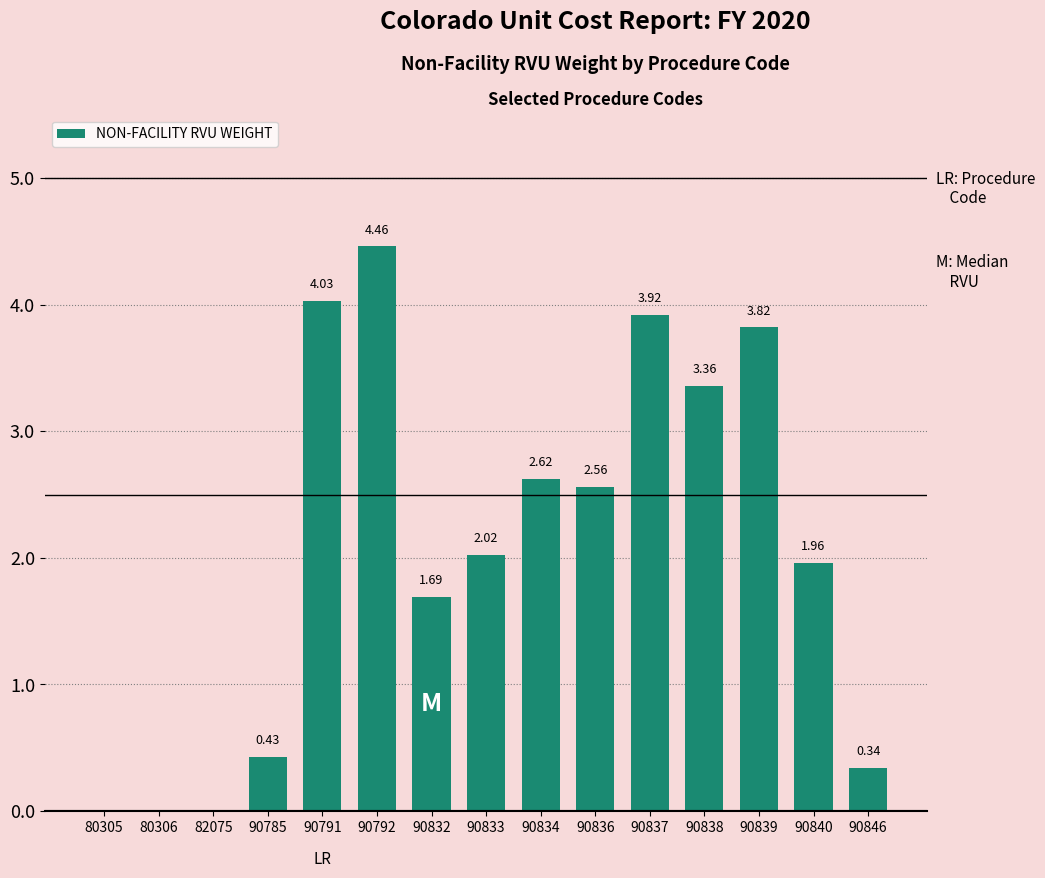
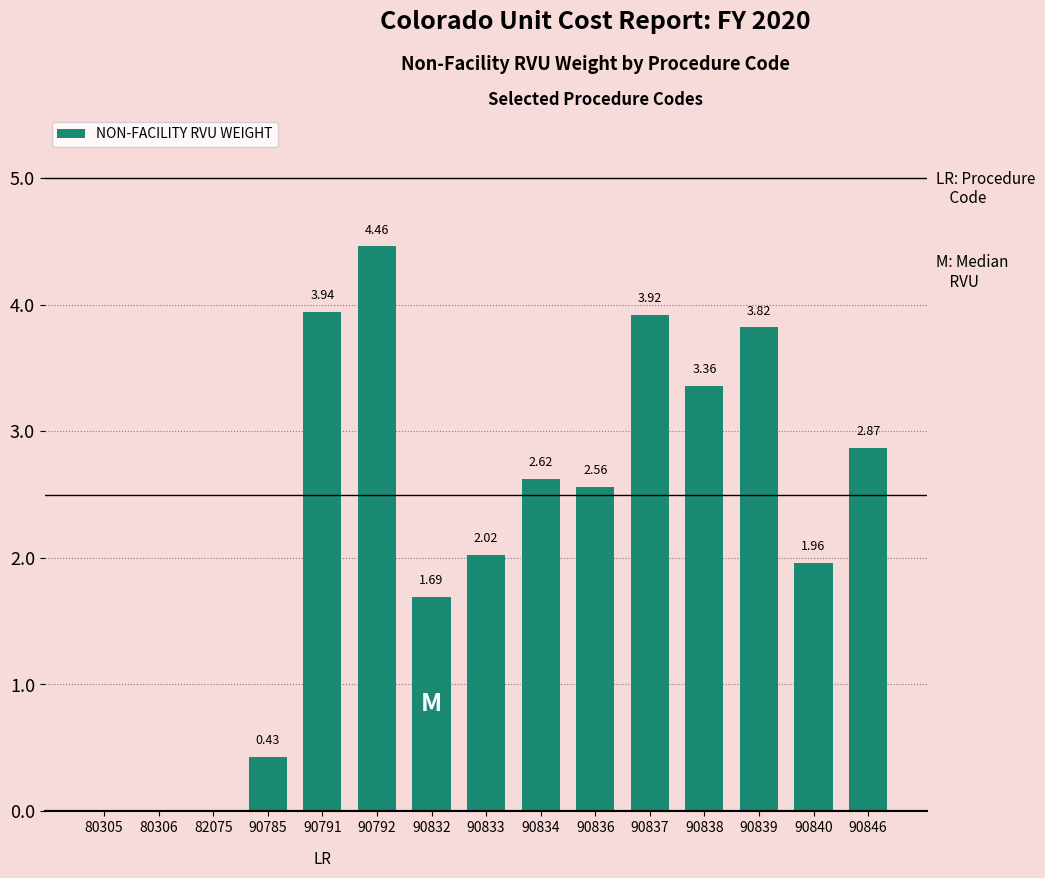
  {
    "90785": 0.43,
-   "90791": 4.03,
+   "90791": 3.94,
    "90792": 4.46,
    "90832": 1.69,
    "90833": 2.02,
    "90834": 2.62,
    "90836": 2.56,
    "90837": 3.92,
    "90838": 3.36,
    "90839": 3.82,
    "90840": 1.96,
-   "90846": 0.34
+   "90846": 2.87
  }
